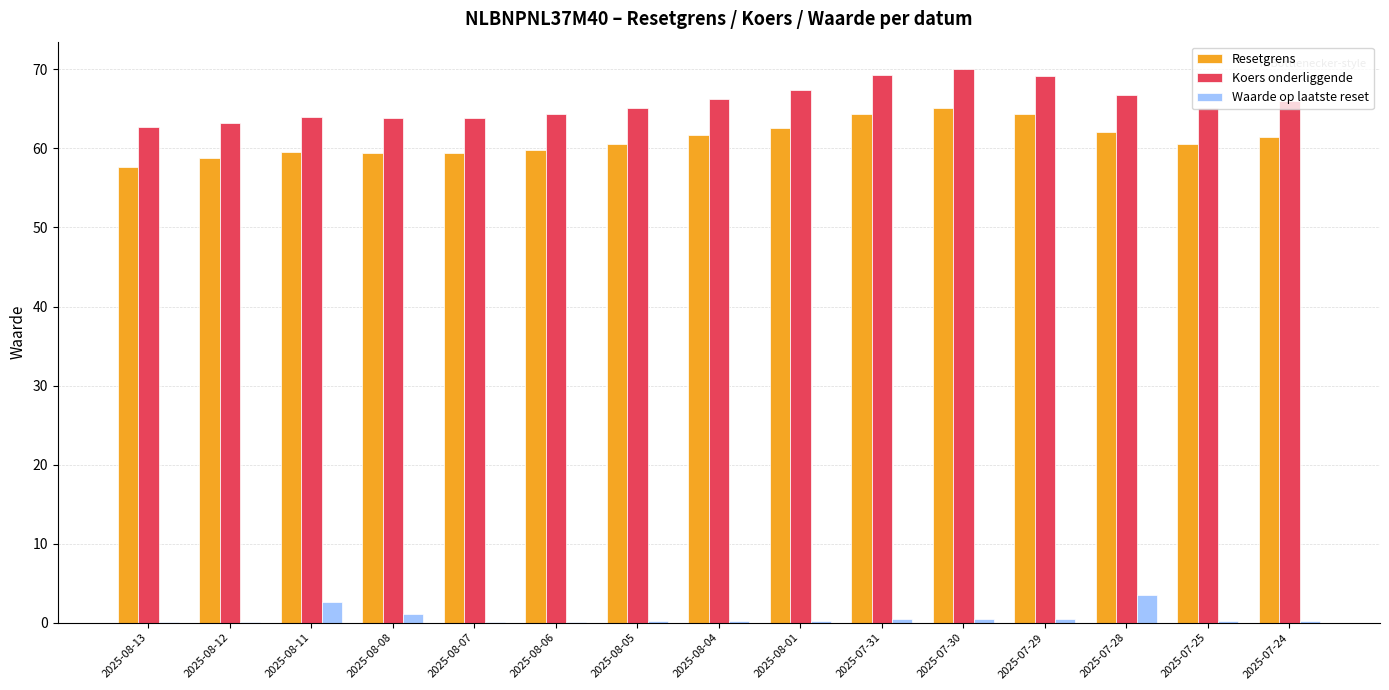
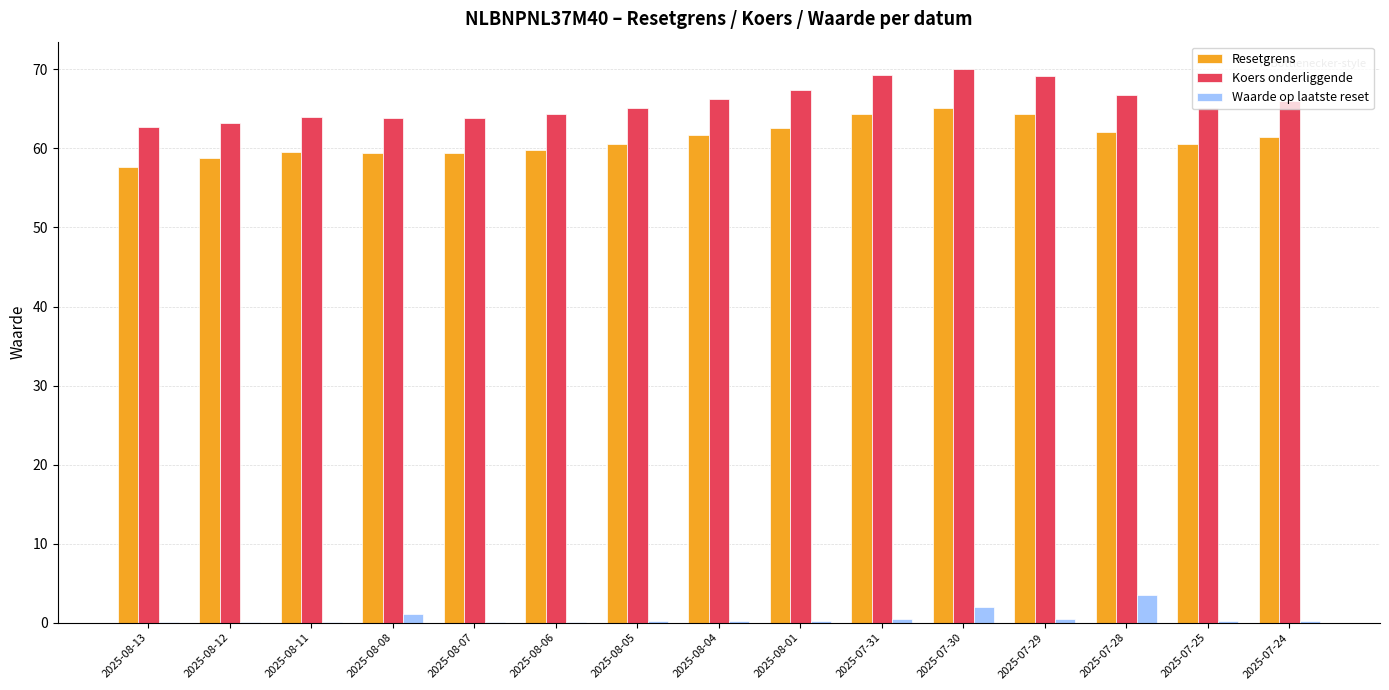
  {
    "Resetgrens": {
      "2025-08-13": 58,
      "2025-08-12": 59,
      "2025-08-11": 59,
      "2025-08-08": 59,
      "2025-08-07": 59,
      "2025-08-06": 60,
      "2025-08-05": 61,
      "2025-08-04": 62,
      "2025-08-01": 63,
      "2025-07-31": 64,
      "2025-07-30": 65,
      "2025-07-29": 64,
      "2025-07-28": 62,
      "2025-07-25": 61,
      "2025-07-24": 61
    },
    "Koers onderliggende": {
      "2025-08-13": 63,
      "2025-08-12": 63,
      "2025-08-11": 64,
      "2025-08-08": 64,
      "2025-08-07": 64,
      "2025-08-06": 64,
      "2025-08-05": 65,
      "2025-08-04": 66,
      "2025-08-01": 67,
      "2025-07-31": 69,
      "2025-07-30": 70,
      "2025-07-29": 69,
      "2025-07-28": 67
    },
    "Waarde op laatste reset": {
-     "2025-08-11": 3,
+     "2025-08-11": 0,
      "2025-08-08": 1,
      "2025-07-31": 0,
-     "2025-07-30": 0,
+     "2025-07-30": 2,
      "2025-07-29": 0,
      "2025-07-28": 3
    }
  }
